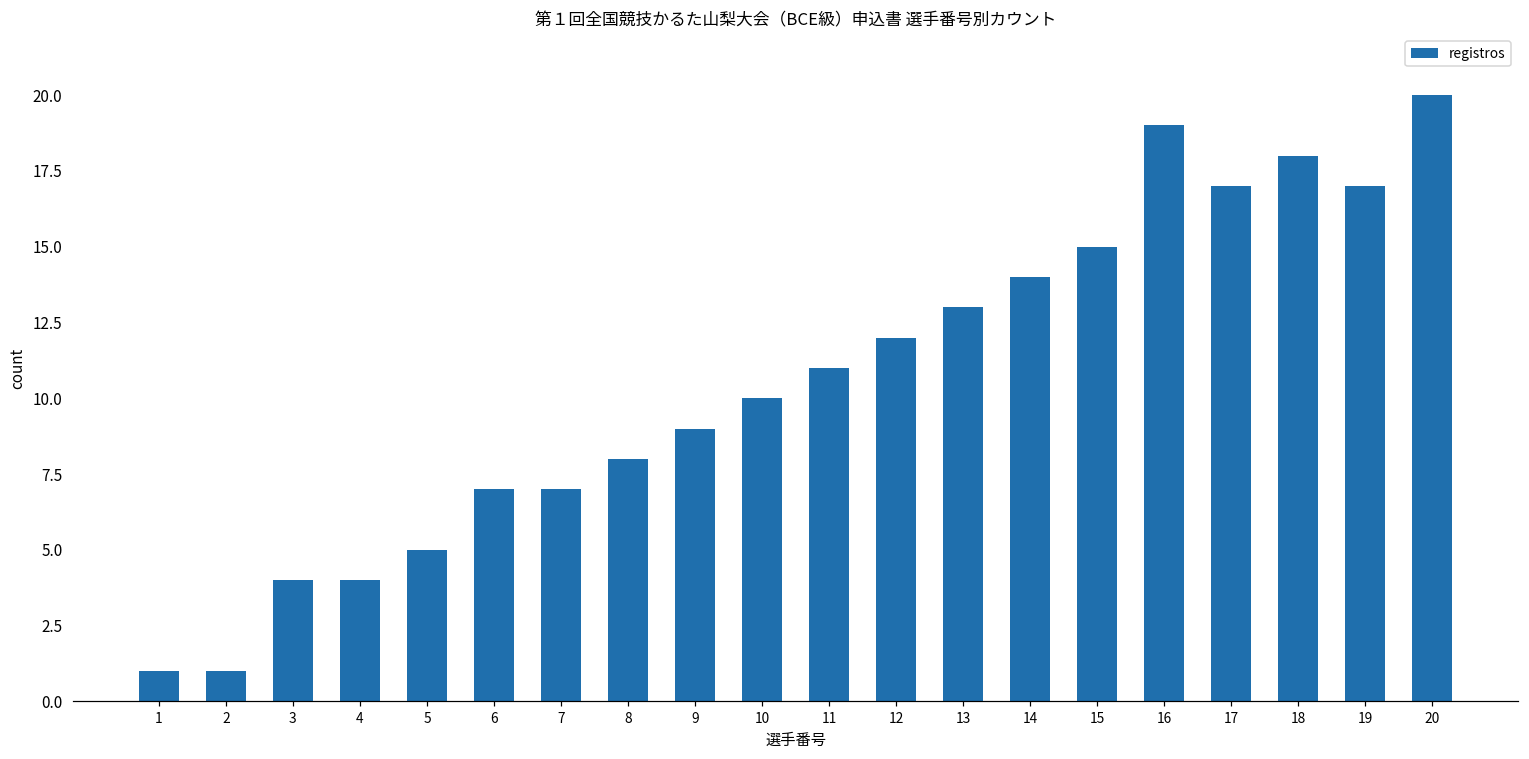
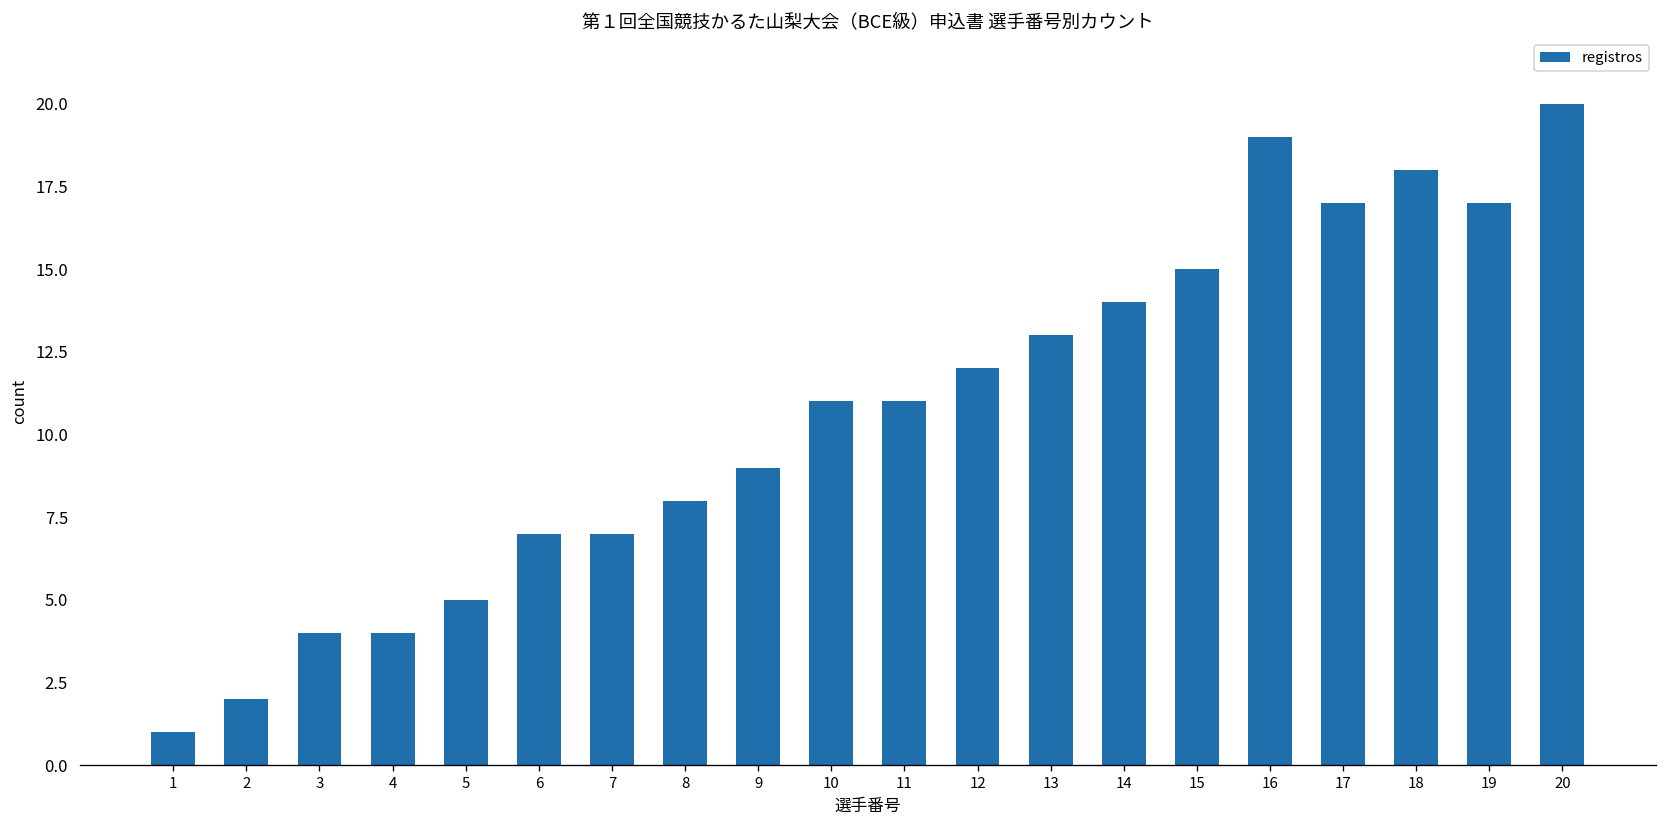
  {
    "1": 1,
-   "2": 1,
+   "2": 2,
    "3": 4,
    "4": 4,
    "5": 5,
    "6": 7,
    "7": 7,
    "8": 8,
    "9": 9,
-   "10": 10,
+   "10": 11,
    "11": 11,
    "12": 12,
    "13": 13,
    "14": 14,
    "15": 15,
    "16": 19,
    "17": 17,
    "18": 18,
    "19": 17,
    "20": 20
  }
